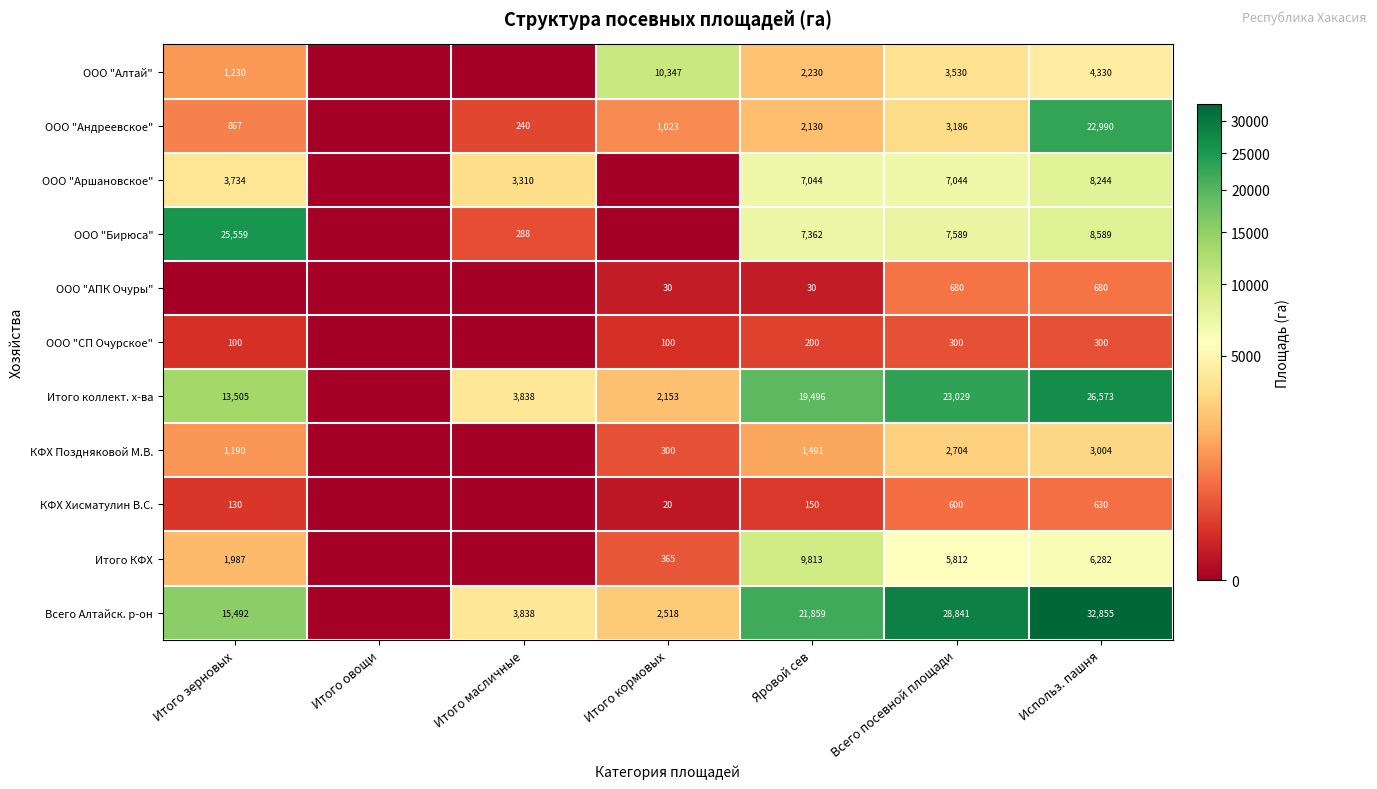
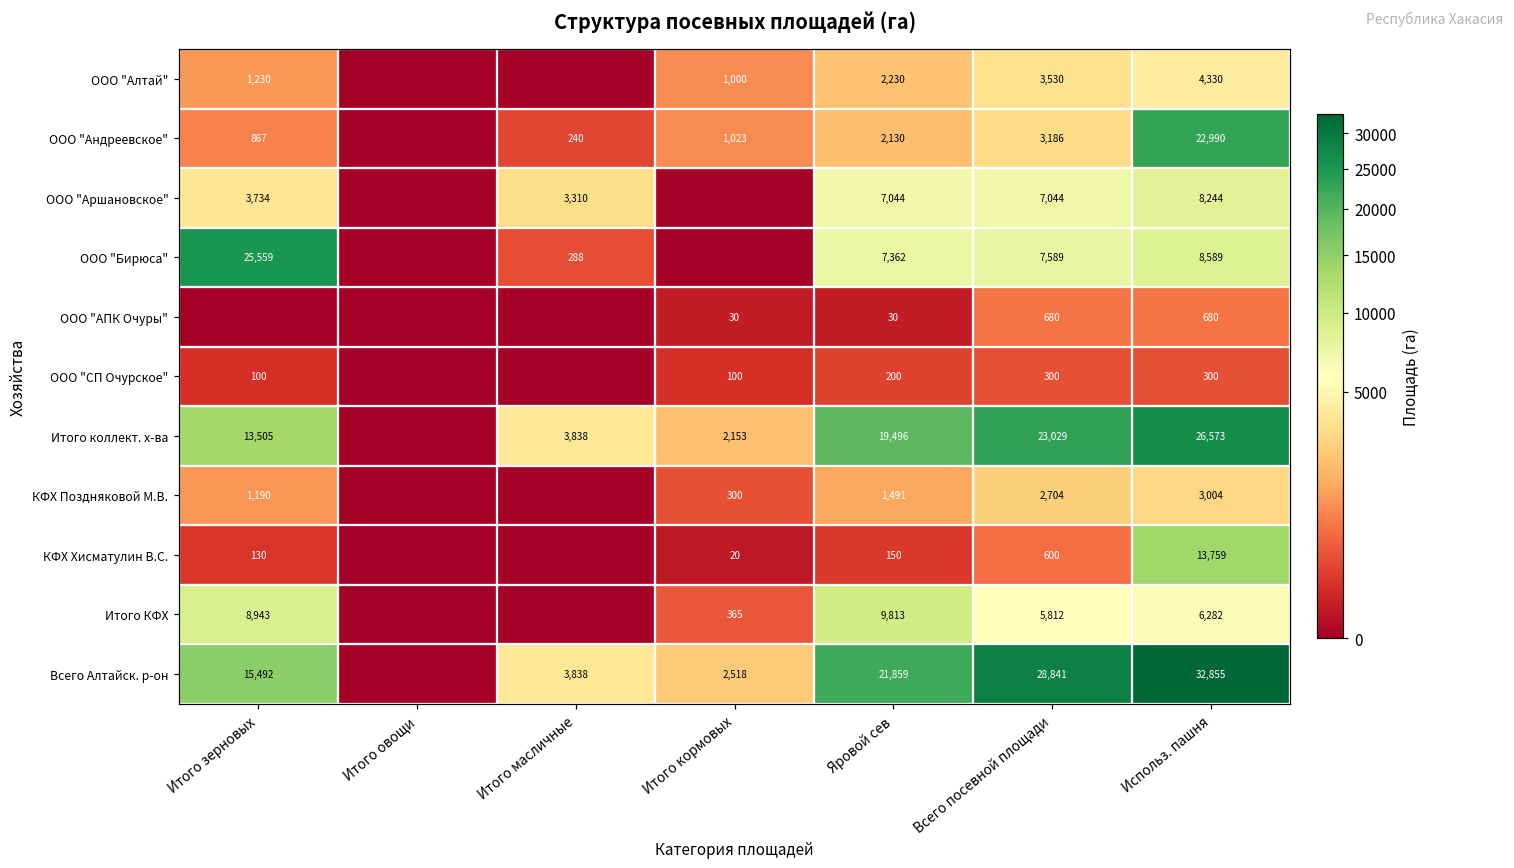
  {
    "ООО \"Алтай\"": {
      "Итого зерновых": "1,230",
-     "Итого кормовых": "10,347",
+     "Итого кормовых": "1,000",
      "Яровой сев": "2,230",
      "Всего посевной площади": "3,530",
      "Использ. пашня": "4,330"
    },
    "ООО \"Андреевское\"": {
      "Итого зерновых": "867",
      "Итого масличные": "240",
      "Итого кормовых": "1,023",
      "Яровой сев": "2,130",
      "Всего посевной площади": "3,186",
      "Использ. пашня": "22,990"
    },
    "ООО \"Аршановское\"": {
      "Итого зерновых": "3,734",
      "Итого масличные": "3,310",
      "Яровой сев": "7,044",
      "Всего посевной площади": "7,044",
      "Использ. пашня": "8,244"
    },
    "ООО \"Бирюса\"": {
      "Итого зерновых": "25,559",
      "Итого масличные": "288",
      "Яровой сев": "7,362",
      "Всего посевной площади": "7,589",
      "Использ. пашня": "8,589"
    },
    "ООО \"АПК Очуры\"": {
      "Итого кормовых": "30",
      "Яровой сев": "30",
      "Всего посевной площади": "680",
      "Использ. пашня": "680"
    },
    "ООО \"СП Очурское\"": {
      "Итого зерновых": "100",
      "Итого кормовых": "100",
      "Яровой сев": "200",
      "Всего посевной площади": "300",
      "Использ. пашня": "300"
    },
    "Итого коллект. х-ва": {
      "Итого зерновых": "13,505",
      "Итого масличные": "3,838",
      "Итого кормовых": "2,153",
      "Яровой сев": "19,496",
      "Всего посевной площади": "23,029",
      "Использ. пашня": "26,573"
    },
    "КФХ Поздняковой М.В.": {
      "Итого зерновых": "1,190",
      "Итого кормовых": "300",
      "Яровой сев": "1,491",
      "Всего посевной площади": "2,704",
      "Использ. пашня": "3,004"
    },
    "КФХ Хисматулин В.С.": {
      "Итого зерновых": "130",
      "Итого кормовых": "20",
      "Яровой сев": "150",
      "Всего посевной площади": "600",
-     "Использ. пашня": "630"
+     "Использ. пашня": "13,759"
    },
    "Итого КФХ": {
-     "Итого зерновых": "1,987",
+     "Итого зерновых": "8,943",
      "Итого кормовых": "365",
      "Яровой сев": "9,813",
      "Всего посевной площади": "5,812",
      "Использ. пашня": "6,282"
    },
    "Всего Алтайск. р-он": {
      "Итого зерновых": "15,492",
      "Итого масличные": "3,838",
      "Итого кормовых": "2,518",
      "Яровой сев": "21,859",
      "Всего посевной площади": "28,841",
      "Использ. пашня": "32,855"
    }
  }
